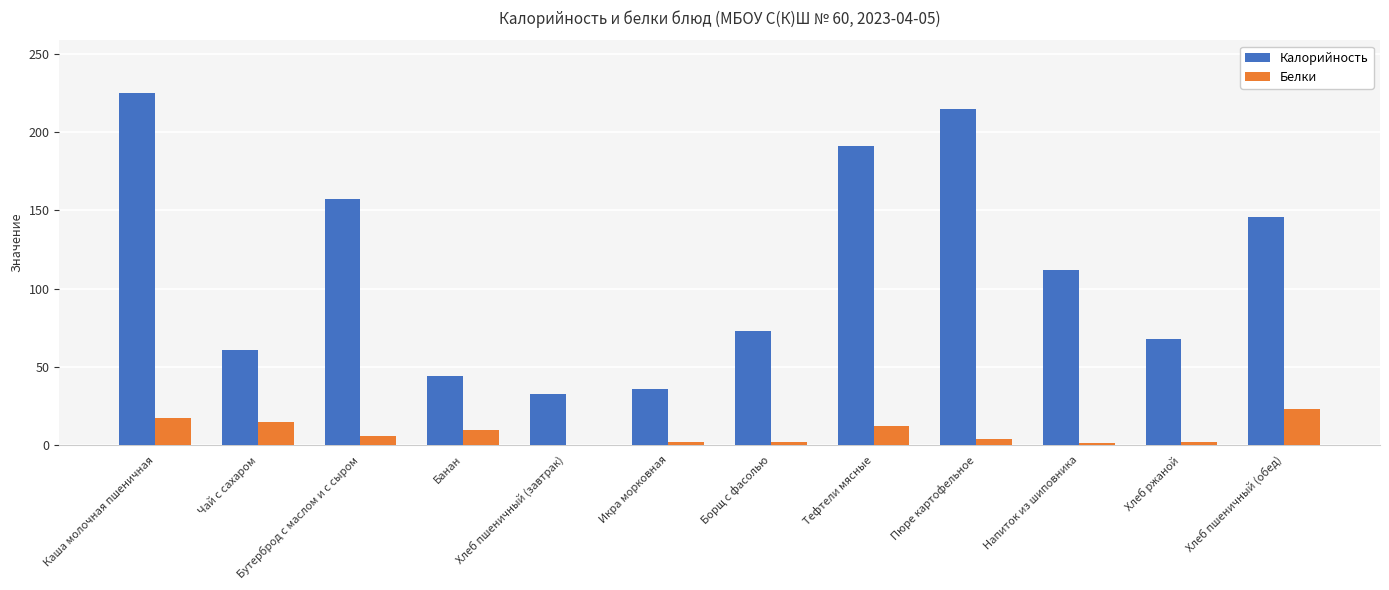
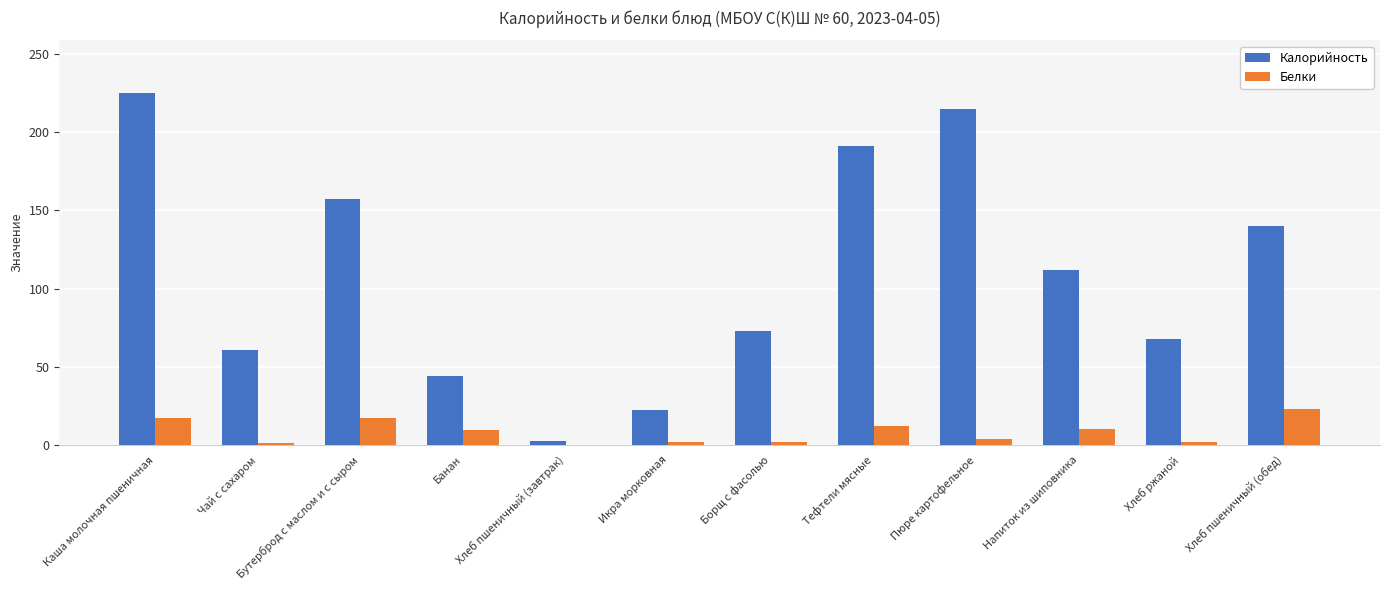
  {
    "Калорийность": {
      "Каша молочная пшеничная": 225,
      "Чай с сахаром": 61,
      "Бутерброд с маслом и с сыром": 157,
      "Банан": 44,
-     "Хлеб пшеничный (завтрак)": 33,
-     "Икра морковная": 36,
+     "Хлеб пшеничный (завтрак)": 2,
+     "Икра морковная": 22,
      "Борщ с фасолью": 73,
      "Тефтели мясные": 191,
      "Пюре картофельное": 215,
      "Напиток из шиповника": 112,
      "Хлеб ржаной": 68,
-     "Хлеб пшеничный (обед)": 146
+     "Хлеб пшеничный (обед)": 140
    },
    "Белки": {
      "Каша молочная пшеничная": 17,
-     "Чай с сахаром": 15,
-     "Бутерброд с маслом и с сыром": 6,
+     "Чай с сахаром": 1,
+     "Бутерброд с маслом и с сыром": 17,
      "Банан": 10,
      "Икра морковная": 2,
      "Борщ с фасолью": 2,
      "Тефтели мясные": 12,
      "Пюре картофельное": 4,
-     "Напиток из шиповника": 1,
+     "Напиток из шиповника": 10,
      "Хлеб ржаной": 2,
      "Хлеб пшеничный (обед)": 23
    }
  }
